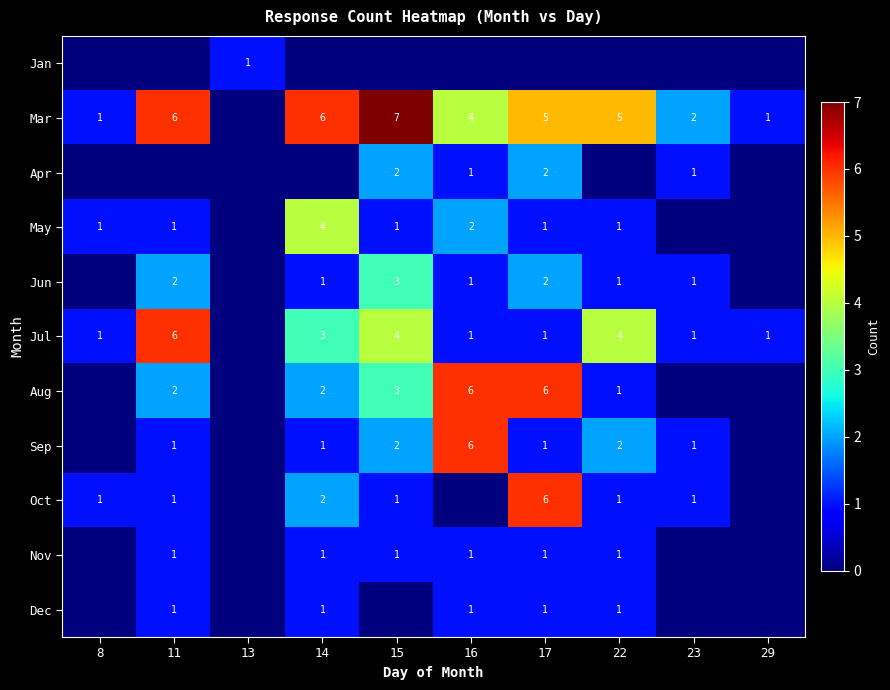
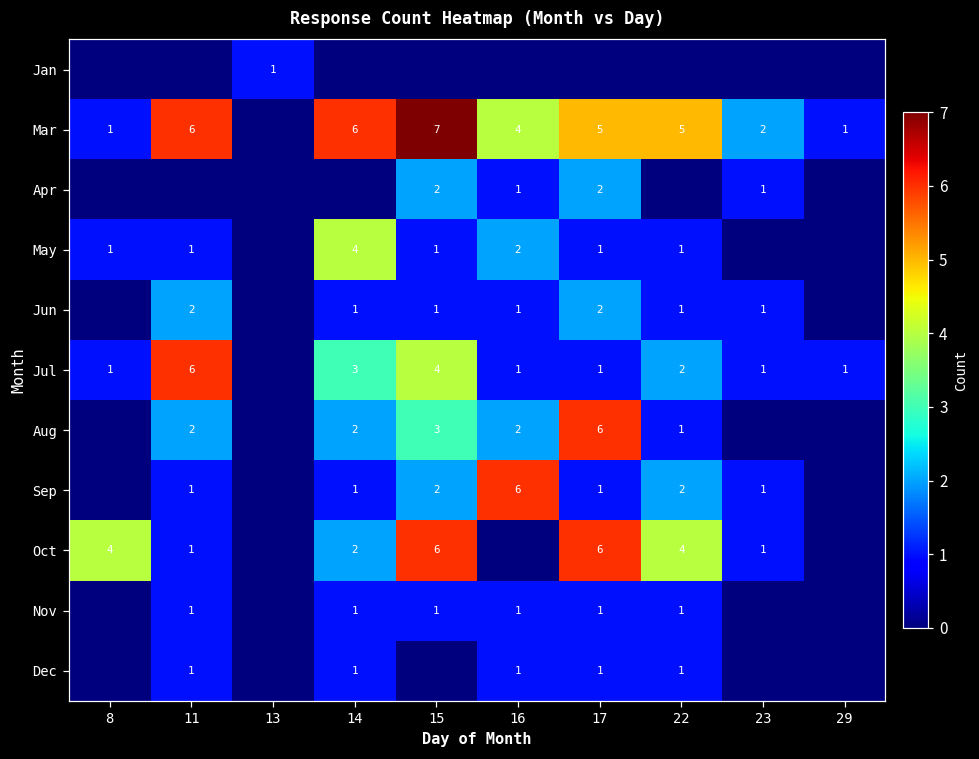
  {
    "Jan": {
      "13": 1
    },
    "Mar": {
      "8": 1,
      "11": 6,
      "14": 6,
      "15": 7,
      "16": 4,
      "17": 5,
      "22": 5,
      "23": 2,
      "29": 1
    },
    "Apr": {
      "15": 2,
      "16": 1,
      "17": 2,
      "23": 1
    },
    "May": {
      "8": 1,
      "11": 1,
      "14": 4,
      "15": 1,
      "16": 2,
      "17": 1,
      "22": 1
    },
    "Jun": {
      "11": 2,
      "14": 1,
-     "15": 3,
+     "15": 1,
      "16": 1,
      "17": 2,
      "22": 1,
      "23": 1
    },
    "Jul": {
      "8": 1,
      "11": 6,
      "14": 3,
      "15": 4,
      "16": 1,
      "17": 1,
-     "22": 4,
+     "22": 2,
      "23": 1,
      "29": 1
    },
    "Aug": {
      "11": 2,
      "14": 2,
      "15": 3,
-     "16": 6,
+     "16": 2,
      "17": 6,
      "22": 1
    },
    "Sep": {
      "11": 1,
      "14": 1,
      "15": 2,
      "16": 6,
      "17": 1,
      "22": 2,
      "23": 1
    },
    "Oct": {
-     "8": 1,
+     "8": 4,
      "11": 1,
      "14": 2,
-     "15": 1,
+     "15": 6,
      "17": 6,
-     "22": 1,
+     "22": 4,
      "23": 1
    },
    "Nov": {
      "11": 1,
      "14": 1,
      "15": 1,
      "16": 1,
      "17": 1,
      "22": 1
    },
    "Dec": {
      "11": 1,
      "14": 1,
      "16": 1,
      "17": 1,
      "22": 1
    }
  }
